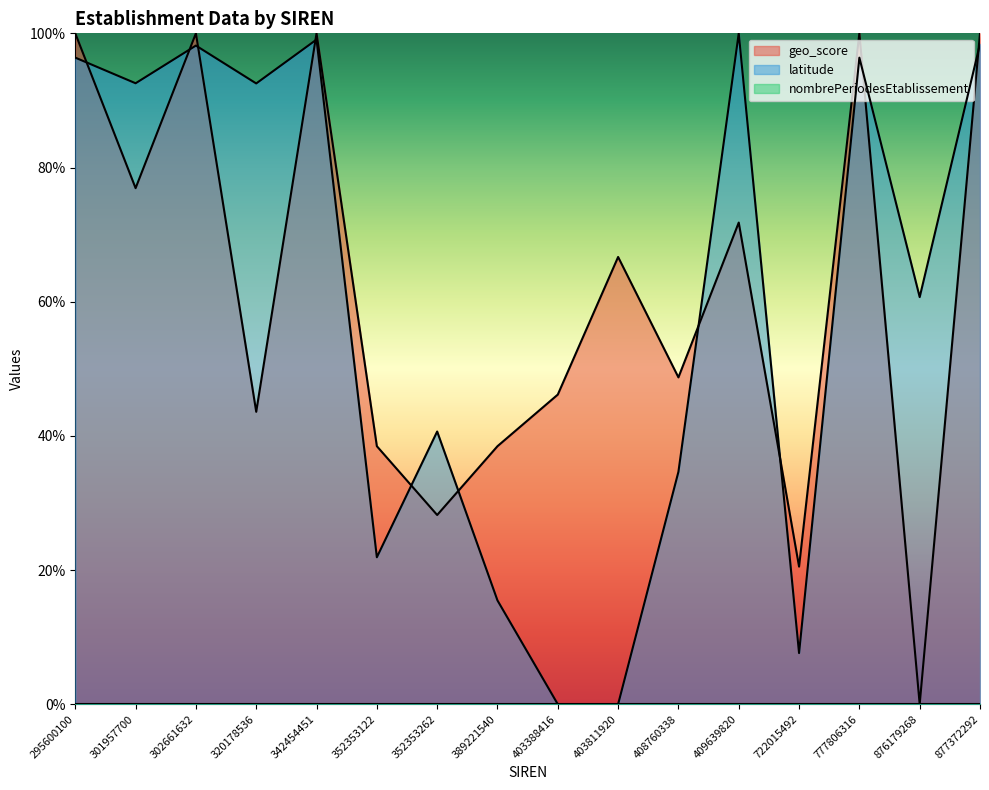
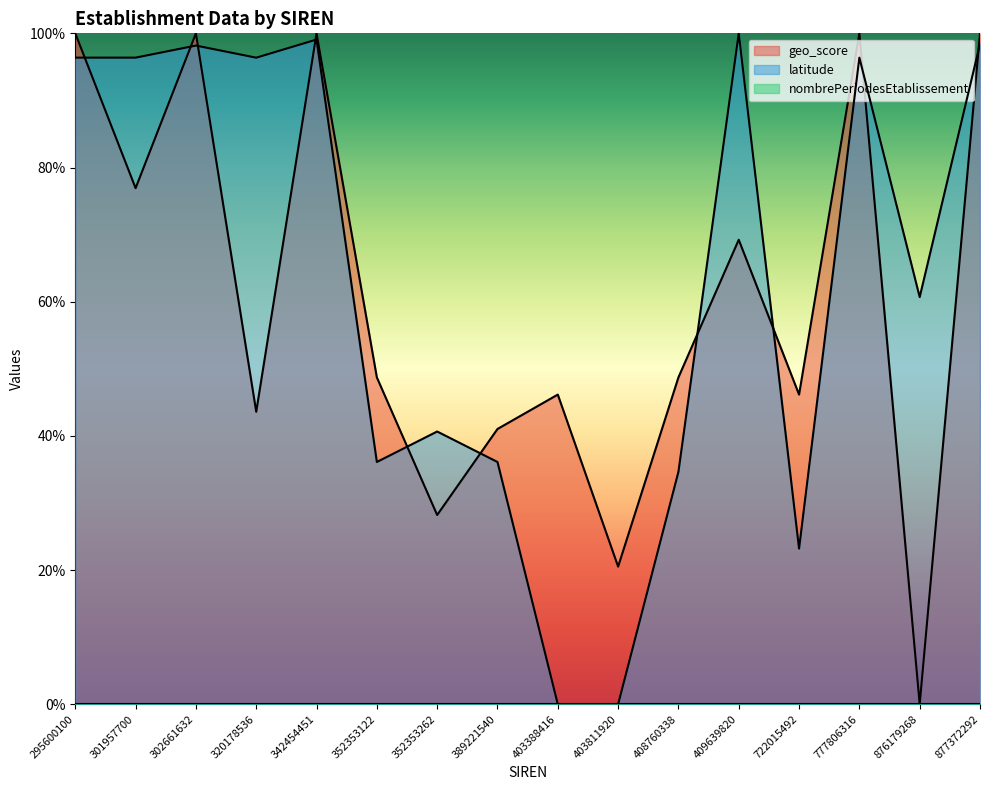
  {
    "geo_score": {
      "295600100": "100%",
      "301957700": "77%",
      "302661632": "100%",
      "320178536": "44%",
      "342454451": "100%",
-     "352353122": "38%",
+     "352353122": "49%",
      "352353262": "28%",
-     "389221540": "38%",
+     "389221540": "41%",
      "403388416": "46%",
-     "403811920": "67%",
+     "403811920": "21%",
      "408760338": "49%",
-     "409639820": "72%",
-     "722015492": "21%",
+     "409639820": "69%",
+     "722015492": "46%",
      "777806316": "100%",
      "877372292": "100%"
    },
    "latitude": {
      "295600100": "96%",
-     "301957700": "93%",
+     "301957700": "96%",
      "302661632": "98%",
-     "320178536": "93%",
+     "320178536": "96%",
      "342454451": "99%",
-     "352353122": "22%",
+     "352353122": "36%",
      "352353262": "41%",
-     "389221540": "15%",
+     "389221540": "36%",
      "408760338": "35%",
      "409639820": "100%",
-     "722015492": "8%",
+     "722015492": "23%",
      "876179268": "61%",
      "877372292": "98%"
    },
    "nombrePeriodesEtablissement": {
      "295600100": "0%",
      "301957700": "0%",
      "302661632": "0%",
      "320178536": "0%",
      "342454451": "0%",
      "352353122": "0%",
      "352353262": "0%",
      "389221540": "0%",
      "408760338": "0%",
      "409639820": "0%",
      "722015492": "0%",
      "777806316": "0%",
      "877372292": "0%"
    }
  }
